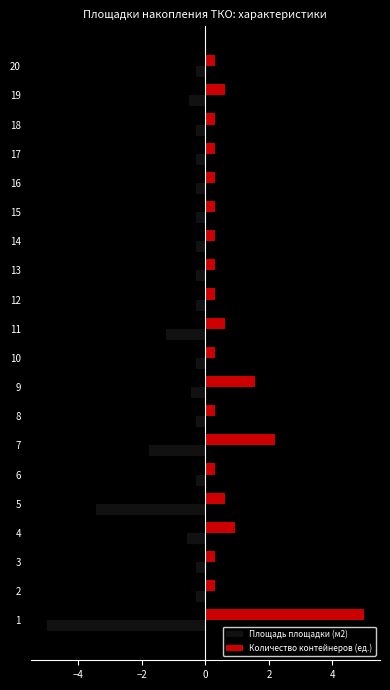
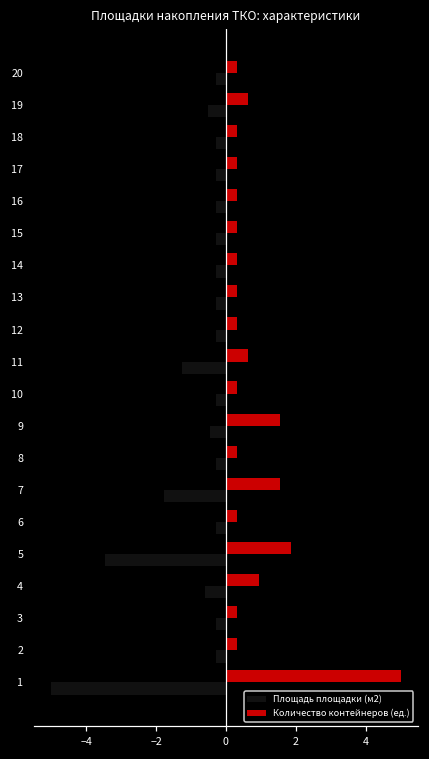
  {
    "Площадь площадки (м2)": {
      "20": -0.3,
      "19": -0.5,
      "18": -0.3,
      "17": -0.3,
      "16": -0.3,
      "15": -0.3,
      "14": -0.3,
      "13": -0.3,
      "12": -0.3,
      "11": -1.3,
      "10": -0.3,
      "9": -0.4,
      "8": -0.3,
      "7": -1.8,
      "6": -0.3,
      "5": -3.5,
      "4": -0.6,
      "3": -0.3,
      "2": -0.3,
      "1": -5.0
    },
    "Количество контейнеров (ед.)": {
      "20": 0.3,
      "19": 0.6,
      "18": 0.3,
      "17": 0.3,
      "16": 0.3,
      "15": 0.3,
      "14": 0.3,
      "13": 0.3,
      "12": 0.3,
      "11": 0.6,
      "10": 0.3,
      "9": 1.6,
      "8": 0.3,
-     "7": 2.2,
+     "7": 1.6,
      "6": 0.3,
-     "5": 0.6,
+     "5": 1.9,
      "4": 0.9,
      "3": 0.3,
      "2": 0.3,
      "1": 5.0
    }
  }
